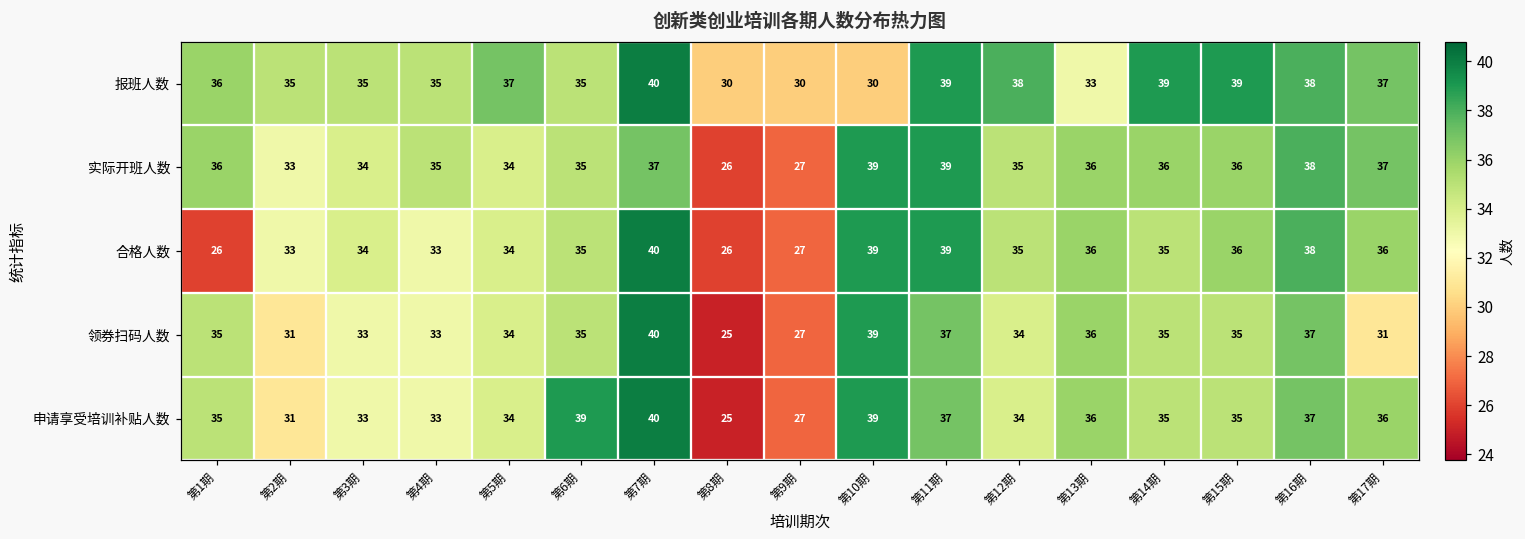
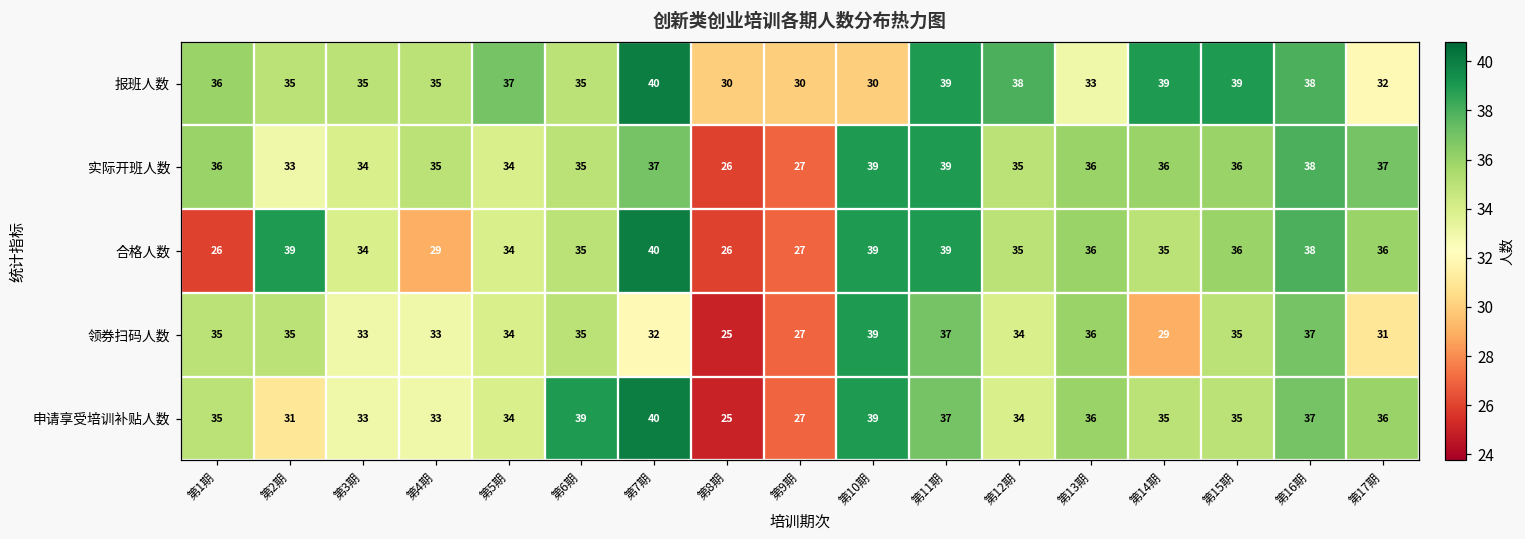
  {
    "报班人数": {
      "第1期": 36,
      "第2期": 35,
      "第3期": 35,
      "第4期": 35,
      "第5期": 37,
      "第6期": 35,
      "第7期": 40,
      "第8期": 30,
      "第9期": 30,
      "第10期": 30,
      "第11期": 39,
      "第12期": 38,
      "第13期": 33,
      "第14期": 39,
      "第15期": 39,
      "第16期": 38,
-     "第17期": 37
+     "第17期": 32
    },
    "实际开班人数": {
      "第1期": 36,
      "第2期": 33,
      "第3期": 34,
      "第4期": 35,
      "第5期": 34,
      "第6期": 35,
      "第7期": 37,
      "第8期": 26,
      "第9期": 27,
      "第10期": 39,
      "第11期": 39,
      "第12期": 35,
      "第13期": 36,
      "第14期": 36,
      "第15期": 36,
      "第16期": 38,
      "第17期": 37
    },
    "合格人数": {
      "第1期": 26,
-     "第2期": 33,
+     "第2期": 39,
      "第3期": 34,
-     "第4期": 33,
+     "第4期": 29,
      "第5期": 34,
      "第6期": 35,
      "第7期": 40,
      "第8期": 26,
      "第9期": 27,
      "第10期": 39,
      "第11期": 39,
      "第12期": 35,
      "第13期": 36,
      "第14期": 35,
      "第15期": 36,
      "第16期": 38,
      "第17期": 36
    },
    "领券扫码人数": {
      "第1期": 35,
-     "第2期": 31,
+     "第2期": 35,
      "第3期": 33,
      "第4期": 33,
      "第5期": 34,
      "第6期": 35,
-     "第7期": 40,
+     "第7期": 32,
      "第8期": 25,
      "第9期": 27,
      "第10期": 39,
      "第11期": 37,
      "第12期": 34,
      "第13期": 36,
-     "第14期": 35,
+     "第14期": 29,
      "第15期": 35,
      "第16期": 37,
      "第17期": 31
    },
    "申请享受培训补贴人数": {
      "第1期": 35,
      "第2期": 31,
      "第3期": 33,
      "第4期": 33,
      "第5期": 34,
      "第6期": 39,
      "第7期": 40,
      "第8期": 25,
      "第9期": 27,
      "第10期": 39,
      "第11期": 37,
      "第12期": 34,
      "第13期": 36,
      "第14期": 35,
      "第15期": 35,
      "第16期": 37,
      "第17期": 36
    }
  }
